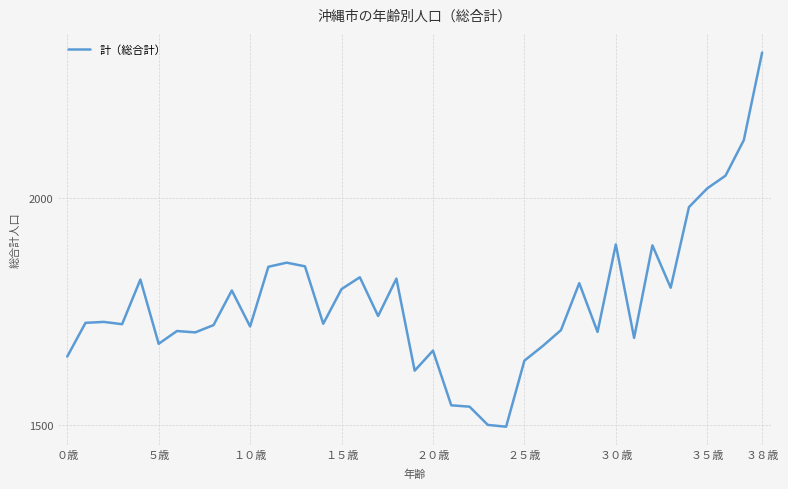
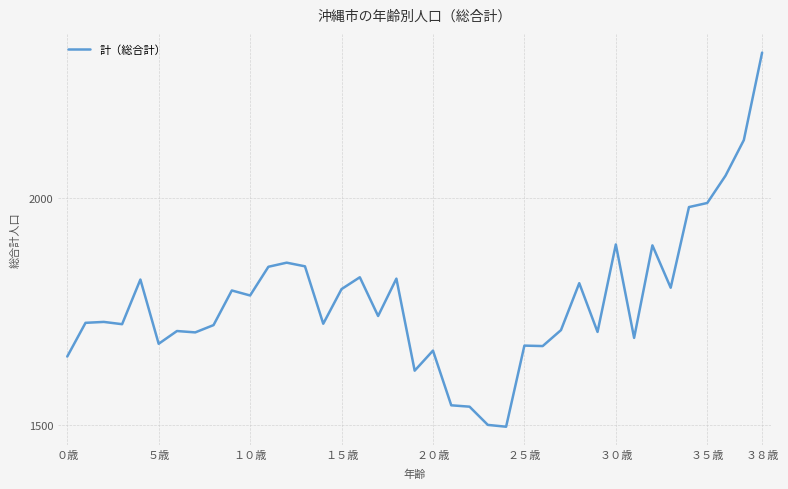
  {
    "０歳": 1650,
    "５歳": 1680,
-   "１０歳": 1720,
+   "１０歳": 1790,
    "１５歳": 1800,
    "２０歳": 1660,
-   "２５歳": 1640,
+   "２５歳": 1680,
    "３０歳": 1900,
-   "３５歳": 2020,
+   "３５歳": 1990,
    "３８歳": 2320
  }
